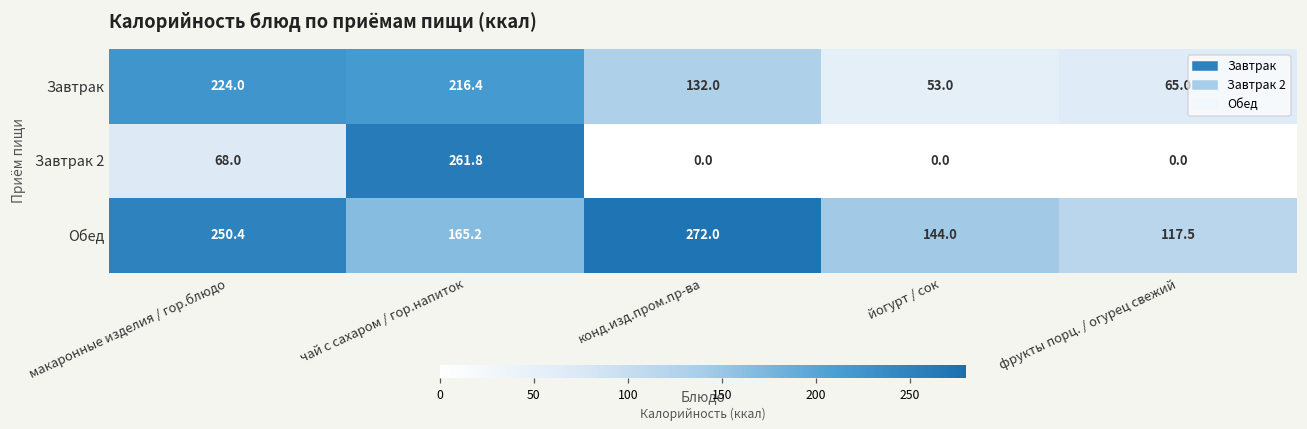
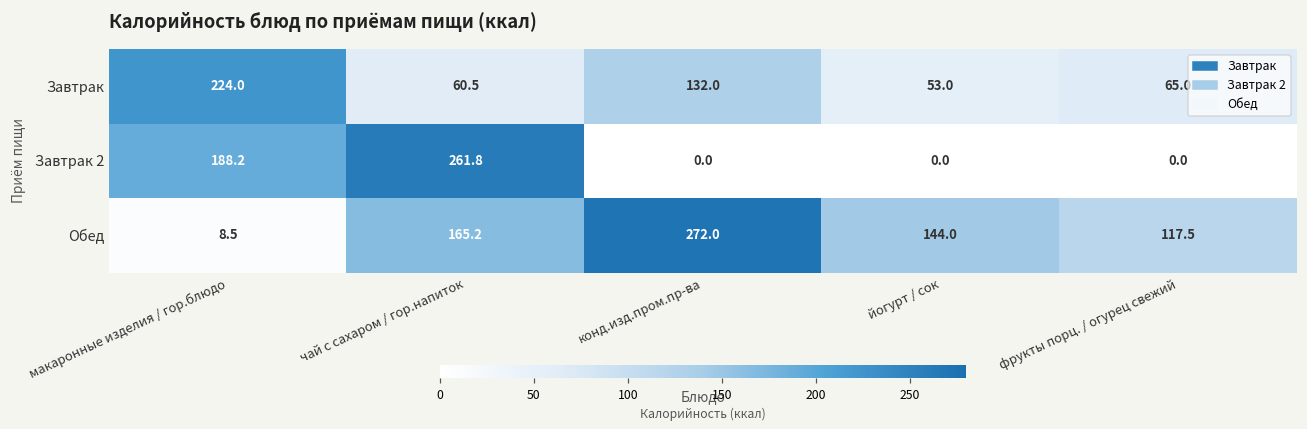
  {
    "Завтрак": {
      "макаронные изделия / гор.блюдо": 224.0,
-     "чай с сахаром / гор.напиток": 216.4,
+     "чай с сахаром / гор.напиток": 60.5,
      "конд.изд.пром.пр-ва": 132.0,
      "йогурт / сок": 53.0
    },
    "Завтрак 2": {
-     "макаронные изделия / гор.блюдо": 68.0,
+     "макаронные изделия / гор.блюдо": 188.2,
      "чай с сахаром / гор.напиток": 261.8,
      "конд.изд.пром.пр-ва": 0.0,
      "йогурт / сок": 0.0,
      "фрукты порц. / огурец свежий": 0.0
    },
    "Обед": {
-     "макаронные изделия / гор.блюдо": 250.4,
+     "макаронные изделия / гор.блюдо": 8.5,
      "чай с сахаром / гор.напиток": 165.2,
      "конд.изд.пром.пр-ва": 272.0,
      "йогурт / сок": 144.0,
      "фрукты порц. / огурец свежий": 117.5
    }
  }
